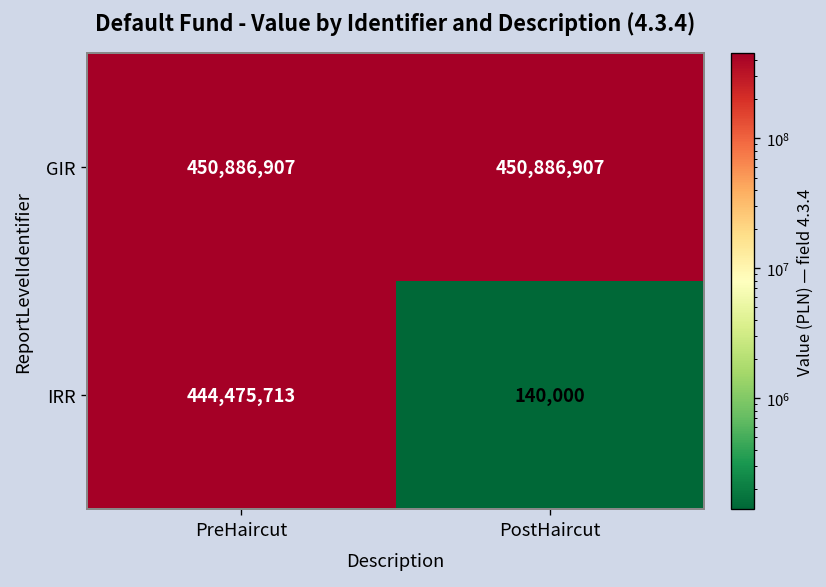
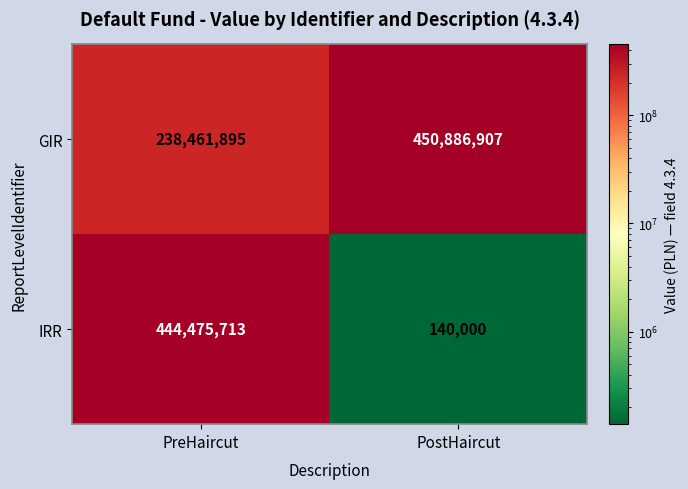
  {
    "GIR": {
-     "PreHaircut": "450,886,907",
+     "PreHaircut": "238,461,895",
      "PostHaircut": "450,886,907"
    },
    "IRR": {
      "PreHaircut": "444,475,713",
      "PostHaircut": "140,000"
    }
  }
